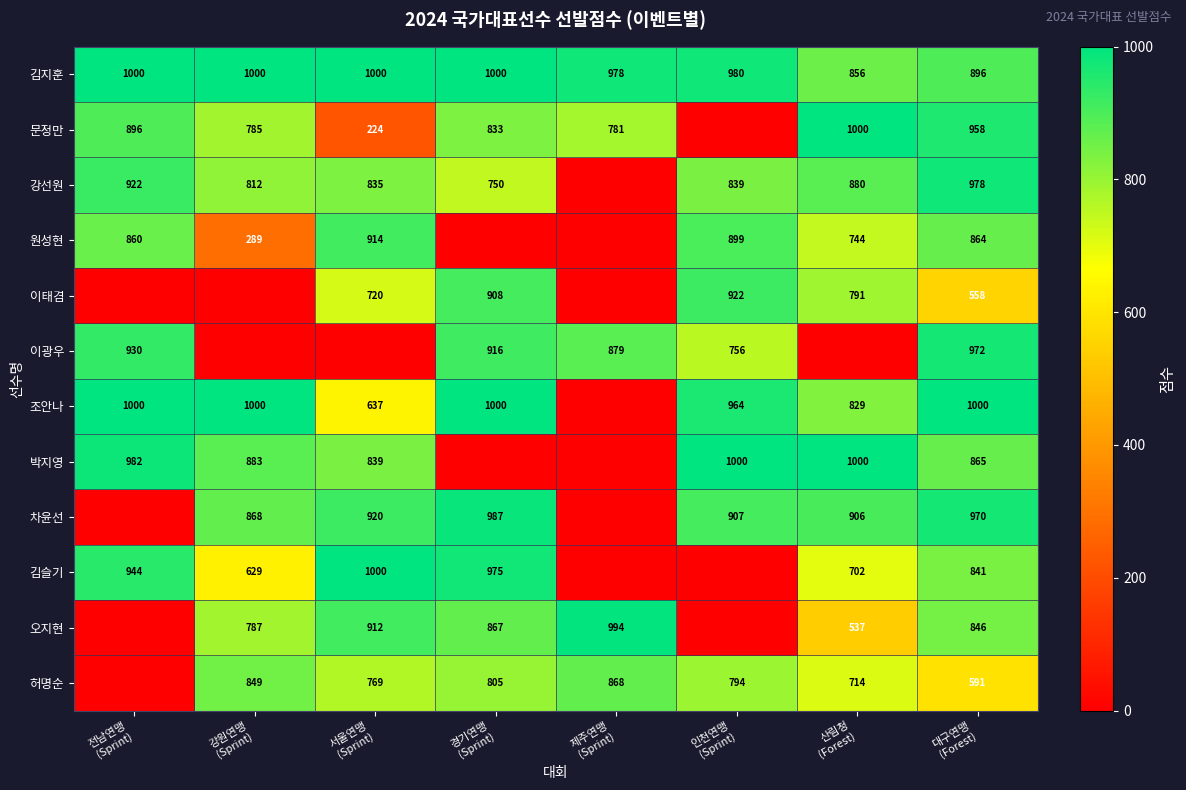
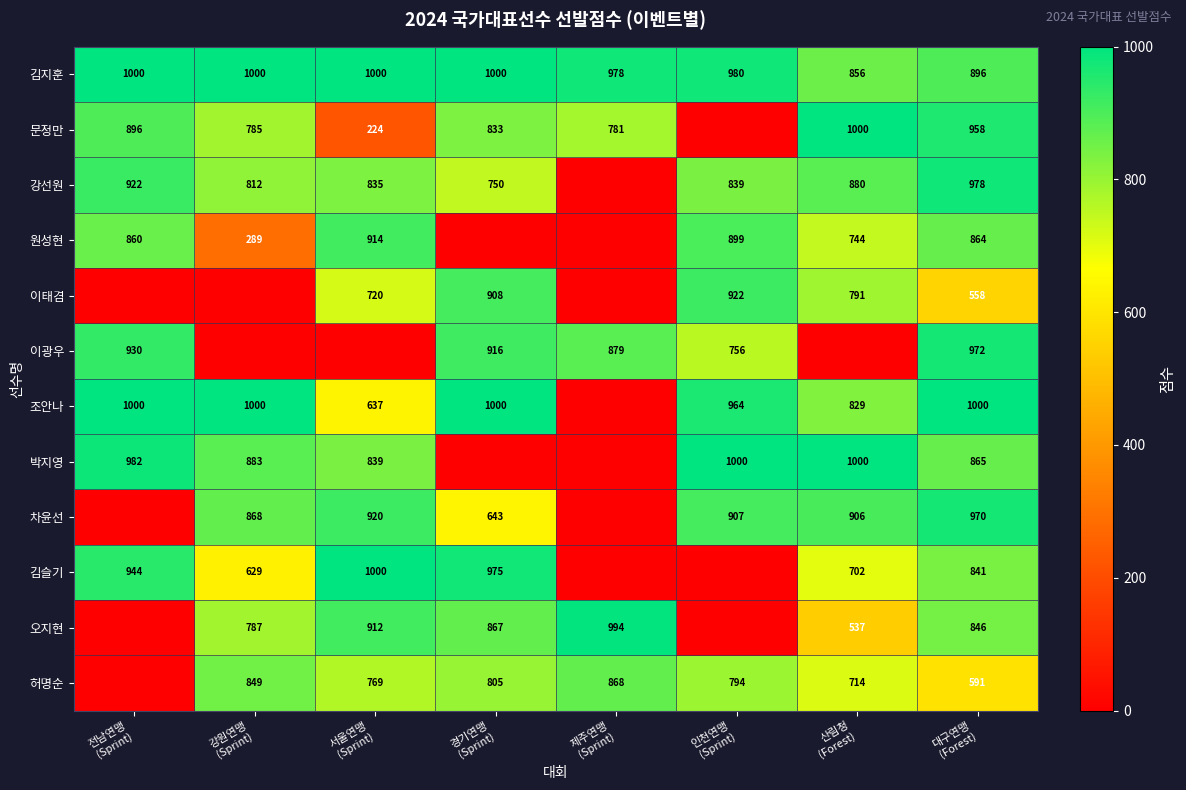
  {
    "김지훈": {
      "전남연맹 (Sprint)": 1000,
      "강원연맹 (Sprint)": 1000,
      "서울연맹 (Sprint)": 1000,
      "경기연맹 (Sprint)": 1000,
      "제주연맹 (Sprint)": 978,
      "인천연맹 (Sprint)": 980,
      "산림청 (Forest)": 856,
      "대구연맹 (Forest)": 896
    },
    "문정만": {
      "전남연맹 (Sprint)": 896,
      "강원연맹 (Sprint)": 785,
      "서울연맹 (Sprint)": 224,
      "경기연맹 (Sprint)": 833,
      "제주연맹 (Sprint)": 781,
      "산림청 (Forest)": 1000,
      "대구연맹 (Forest)": 958
    },
    "강선원": {
      "전남연맹 (Sprint)": 922,
      "강원연맹 (Sprint)": 812,
      "서울연맹 (Sprint)": 835,
      "경기연맹 (Sprint)": 750,
      "인천연맹 (Sprint)": 839,
      "산림청 (Forest)": 880,
      "대구연맹 (Forest)": 978
    },
    "원성현": {
      "전남연맹 (Sprint)": 860,
      "강원연맹 (Sprint)": 289,
      "서울연맹 (Sprint)": 914,
      "인천연맹 (Sprint)": 899,
      "산림청 (Forest)": 744,
      "대구연맹 (Forest)": 864
    },
    "이태겸": {
      "서울연맹 (Sprint)": 720,
      "경기연맹 (Sprint)": 908,
      "인천연맹 (Sprint)": 922,
      "산림청 (Forest)": 791,
      "대구연맹 (Forest)": 558
    },
    "이광우": {
      "전남연맹 (Sprint)": 930,
      "경기연맹 (Sprint)": 916,
      "제주연맹 (Sprint)": 879,
      "인천연맹 (Sprint)": 756,
      "대구연맹 (Forest)": 972
    },
    "조안나": {
      "전남연맹 (Sprint)": 1000,
      "강원연맹 (Sprint)": 1000,
      "서울연맹 (Sprint)": 637,
      "경기연맹 (Sprint)": 1000,
      "인천연맹 (Sprint)": 964,
      "산림청 (Forest)": 829,
      "대구연맹 (Forest)": 1000
    },
    "박지영": {
      "전남연맹 (Sprint)": 982,
      "강원연맹 (Sprint)": 883,
      "서울연맹 (Sprint)": 839,
      "인천연맹 (Sprint)": 1000,
      "산림청 (Forest)": 1000,
      "대구연맹 (Forest)": 865
    },
    "차윤선": {
      "강원연맹 (Sprint)": 868,
      "서울연맹 (Sprint)": 920,
-     "경기연맹 (Sprint)": 987,
+     "경기연맹 (Sprint)": 643,
      "인천연맹 (Sprint)": 907,
      "산림청 (Forest)": 906,
      "대구연맹 (Forest)": 970
    },
    "김슬기": {
      "전남연맹 (Sprint)": 944,
      "강원연맹 (Sprint)": 629,
      "서울연맹 (Sprint)": 1000,
      "경기연맹 (Sprint)": 975,
      "산림청 (Forest)": 702,
      "대구연맹 (Forest)": 841
    },
    "오지현": {
      "강원연맹 (Sprint)": 787,
      "서울연맹 (Sprint)": 912,
      "경기연맹 (Sprint)": 867,
      "제주연맹 (Sprint)": 994,
      "산림청 (Forest)": 537,
      "대구연맹 (Forest)": 846
    },
    "허명순": {
      "강원연맹 (Sprint)": 849,
      "서울연맹 (Sprint)": 769,
      "경기연맹 (Sprint)": 805,
      "제주연맹 (Sprint)": 868,
      "인천연맹 (Sprint)": 794,
      "산림청 (Forest)": 714,
      "대구연맹 (Forest)": 591
    }
  }
